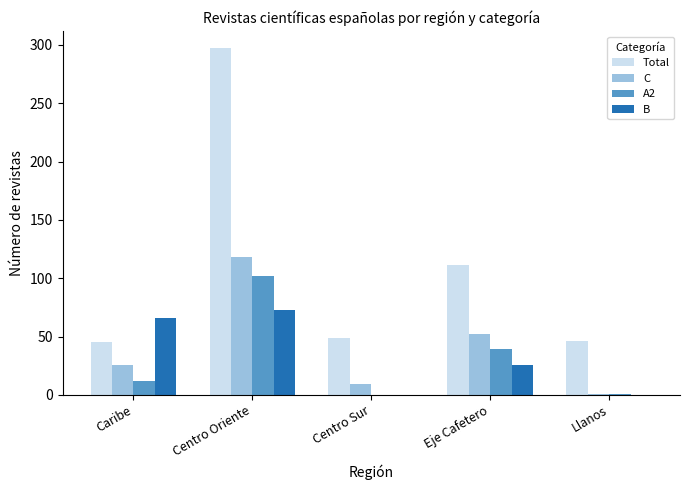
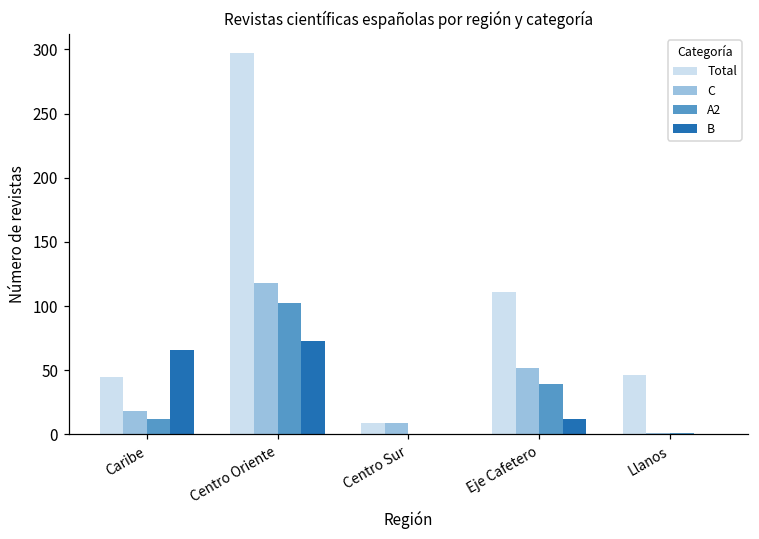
  {
    "Total": {
      "Caribe": 45,
      "Centro Oriente": 297,
-     "Centro Sur": 49,
+     "Centro Sur": 9,
      "Eje Cafetero": 111,
      "Llanos": 46
    },
    "C": {
-     "Caribe": 26,
+     "Caribe": 18,
      "Centro Oriente": 118,
      "Centro Sur": 9,
      "Eje Cafetero": 52
    },
    "A2": {
      "Caribe": 12,
      "Centro Oriente": 102,
      "Centro Sur": 0,
      "Eje Cafetero": 39
    },
    "B": {
      "Caribe": 66,
      "Centro Oriente": 73,
      "Centro Sur": 0,
-     "Eje Cafetero": 26,
+     "Eje Cafetero": 12,
      "Llanos": 0
    }
  }
